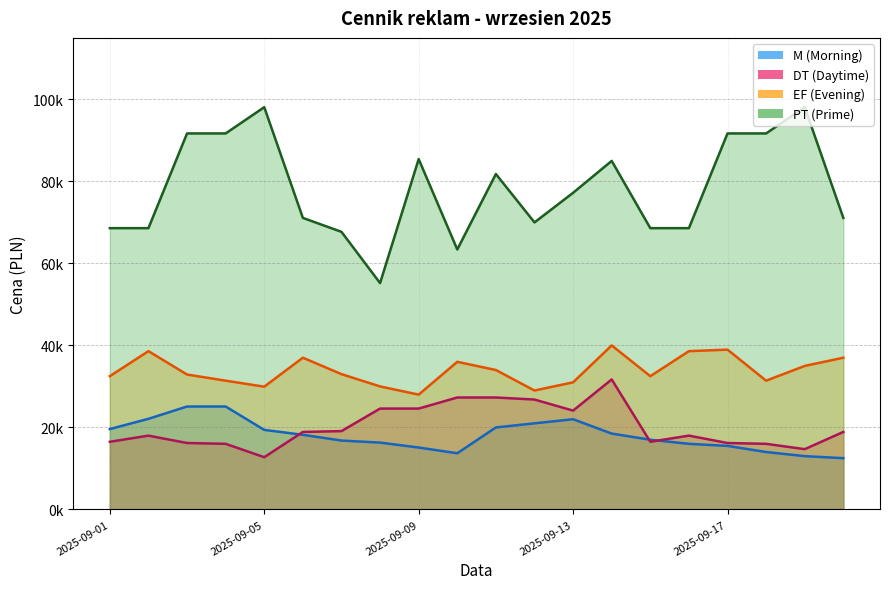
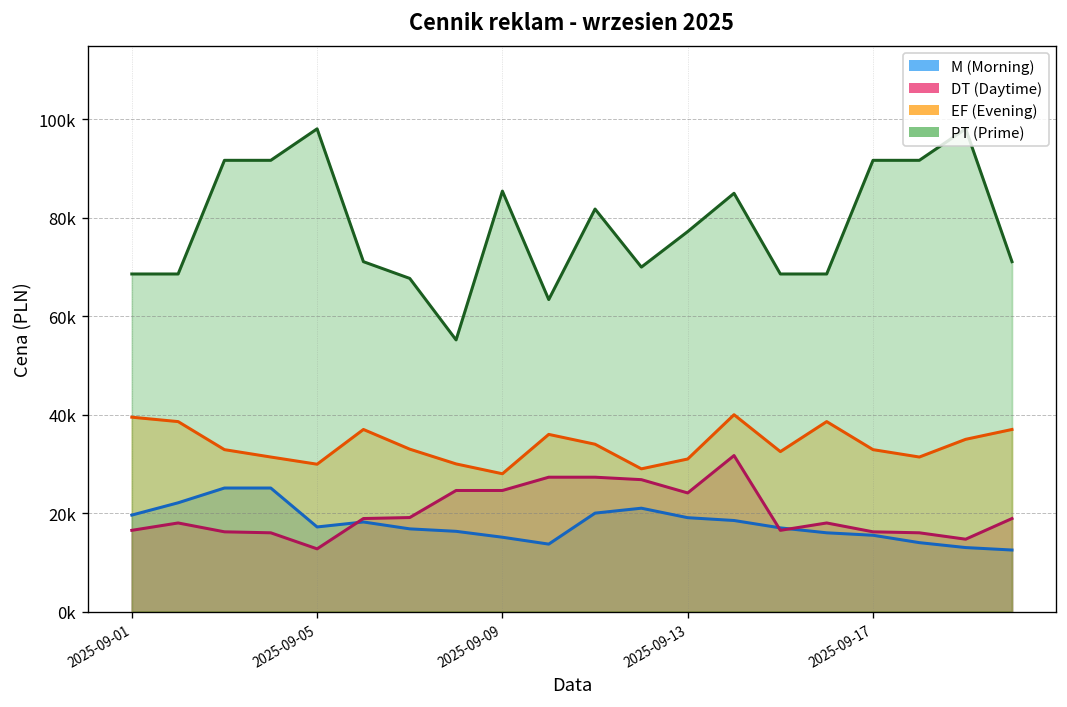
  {
    "M (Morning)": {
      "2025-09-01": 20000,
-     "2025-09-05": 19000,
+     "2025-09-05": 17000,
      "2025-09-09": 15000,
-     "2025-09-13": 22000,
+     "2025-09-13": 19000,
      "2025-09-17": 16000
    },
    "DT (Daytime)": {
      "2025-09-01": 17000,
      "2025-09-05": 13000,
      "2025-09-09": 25000,
      "2025-09-13": 24000,
      "2025-09-17": 16000
    },
    "EF (Evening)": {
-     "2025-09-01": 33000,
+     "2025-09-01": 39000,
      "2025-09-05": 30000,
      "2025-09-09": 28000,
      "2025-09-13": 31000,
-     "2025-09-17": 39000
+     "2025-09-17": 33000
    },
    "PT (Prime)": {
      "2025-09-01": 69000,
      "2025-09-05": 98000,
      "2025-09-09": 85000,
      "2025-09-13": 77000,
      "2025-09-17": 92000
    }
  }
